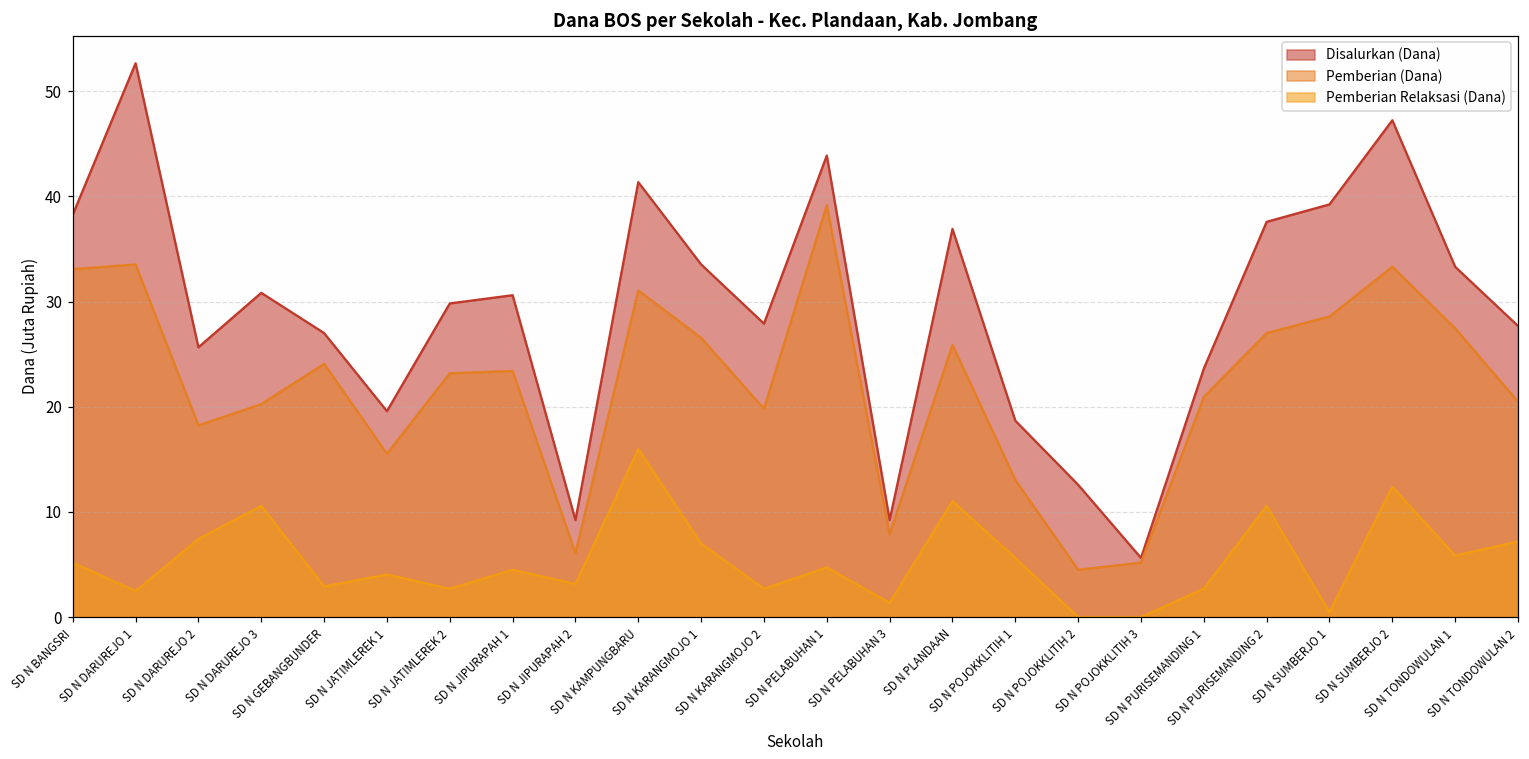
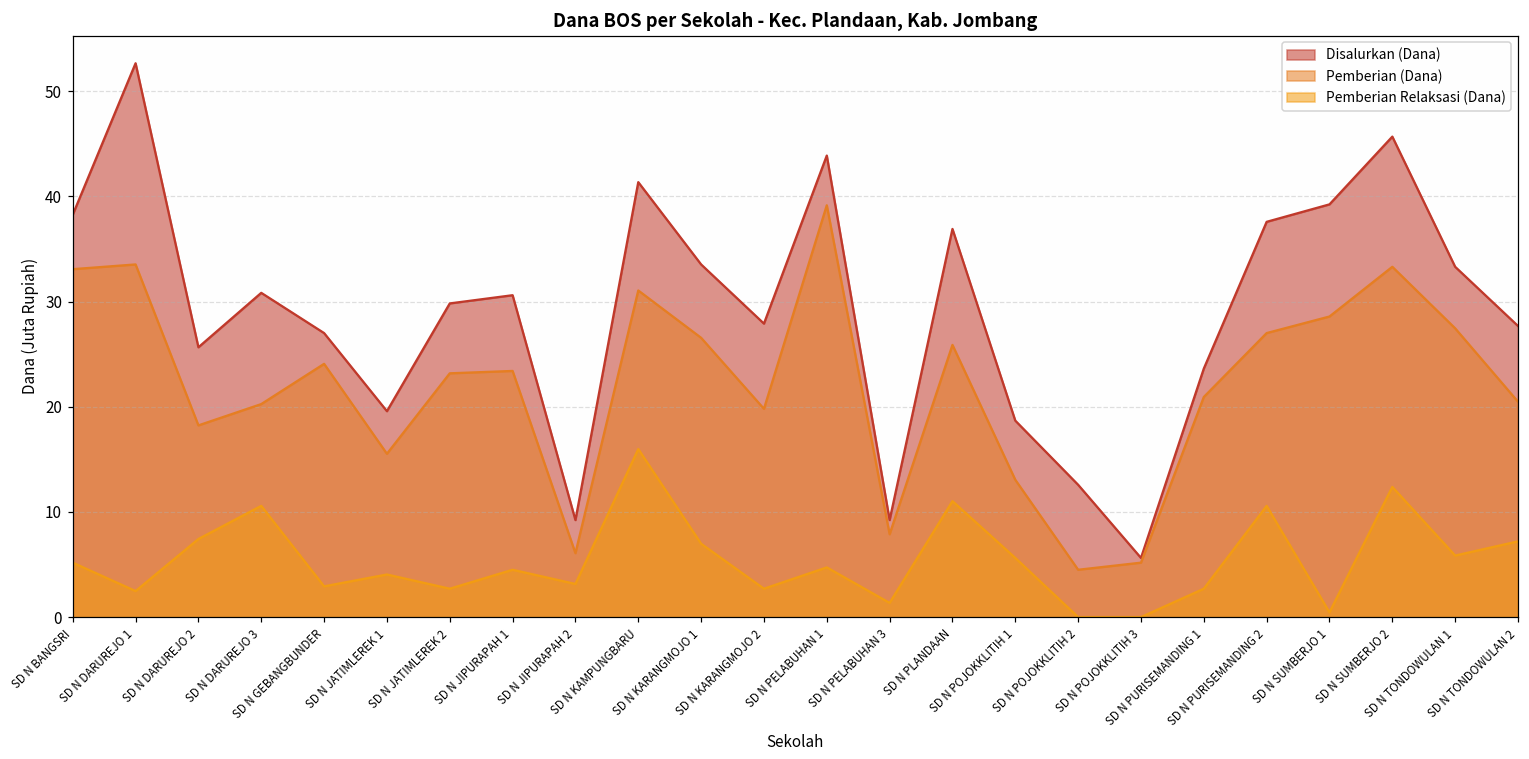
  {
    "Disalurkan (Dana)": {
      "SD N BANGSRI": 38,
      "SD N DARUREJO 1": 53,
      "SD N DARUREJO 2": 26,
      "SD N DARUREJO 3": 31,
      "SD N GEBANGBUNDER": 27,
      "SD N JATIMLEREK 1": 20,
      "SD N JATIMLEREK 2": 30,
      "SD N JIPURAPAH 1": 31,
      "SD N JIPURAPAH 2": 9,
      "SD N KAMPUNGBARU": 41,
      "SD N KARANGMOJO 1": 34,
      "SD N KARANGMOJO 2": 28,
      "SD N PELABUHAN 1": 44,
      "SD N PELABUHAN 3": 9,
      "SD N PLANDAAN": 37,
      "SD N POJOKKLITIH 1": 19,
      "SD N POJOKKLITIH 2": 13,
      "SD N POJOKKLITIH 3": 6,
      "SD N PURISEMANDING 1": 24,
      "SD N PURISEMANDING 2": 38,
      "SD N SUMBERJO 1": 39,
-     "SD N SUMBERJO 2": 47,
+     "SD N SUMBERJO 2": 46,
      "SD N TONDOWULAN 1": 33,
      "SD N TONDOWULAN 2": 28
    }
  }
